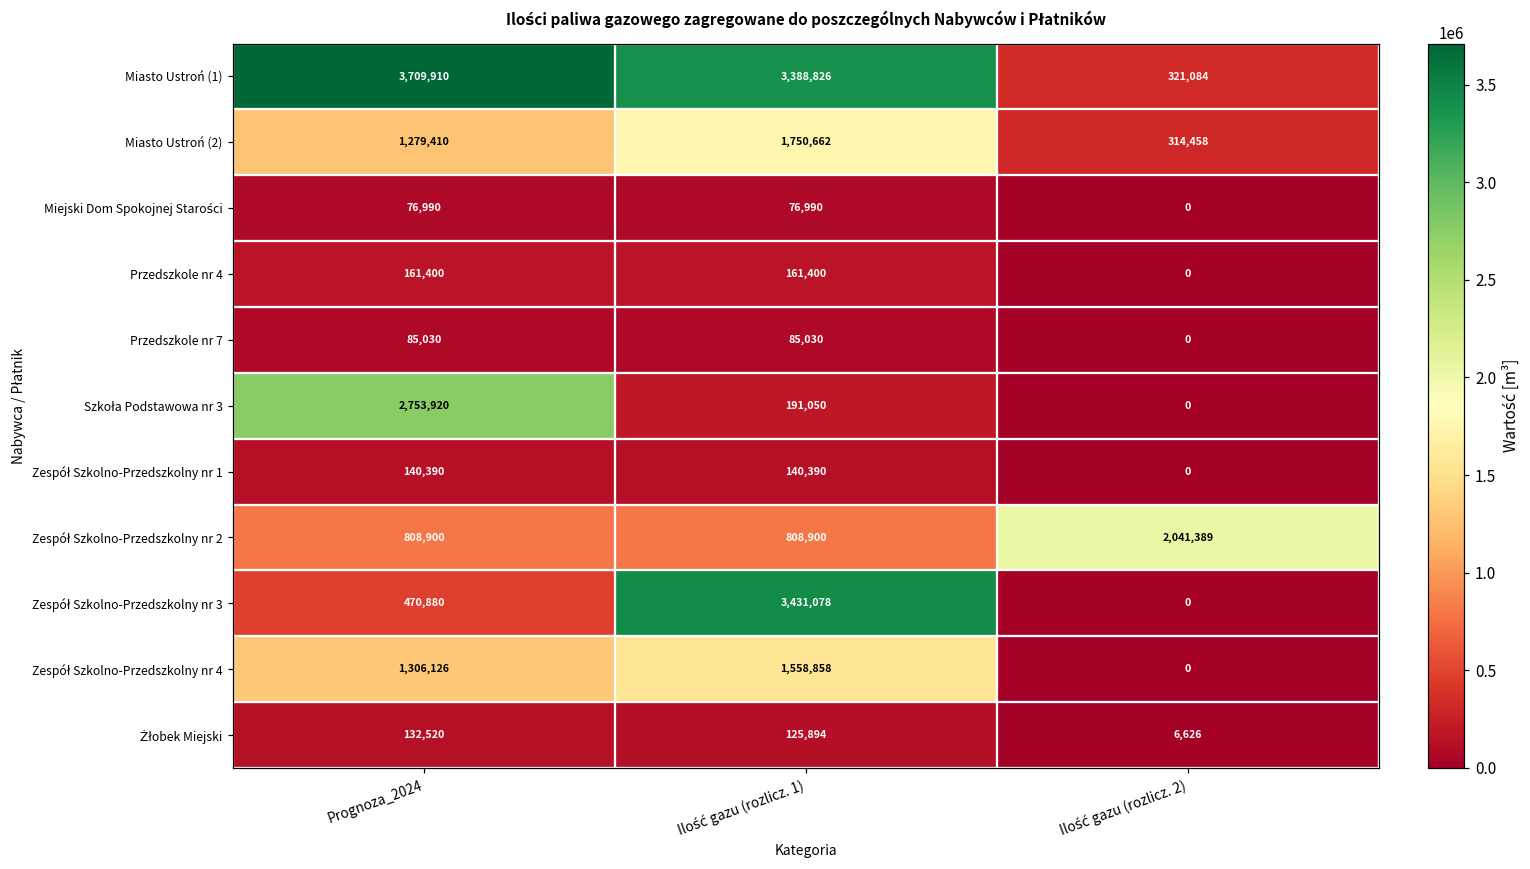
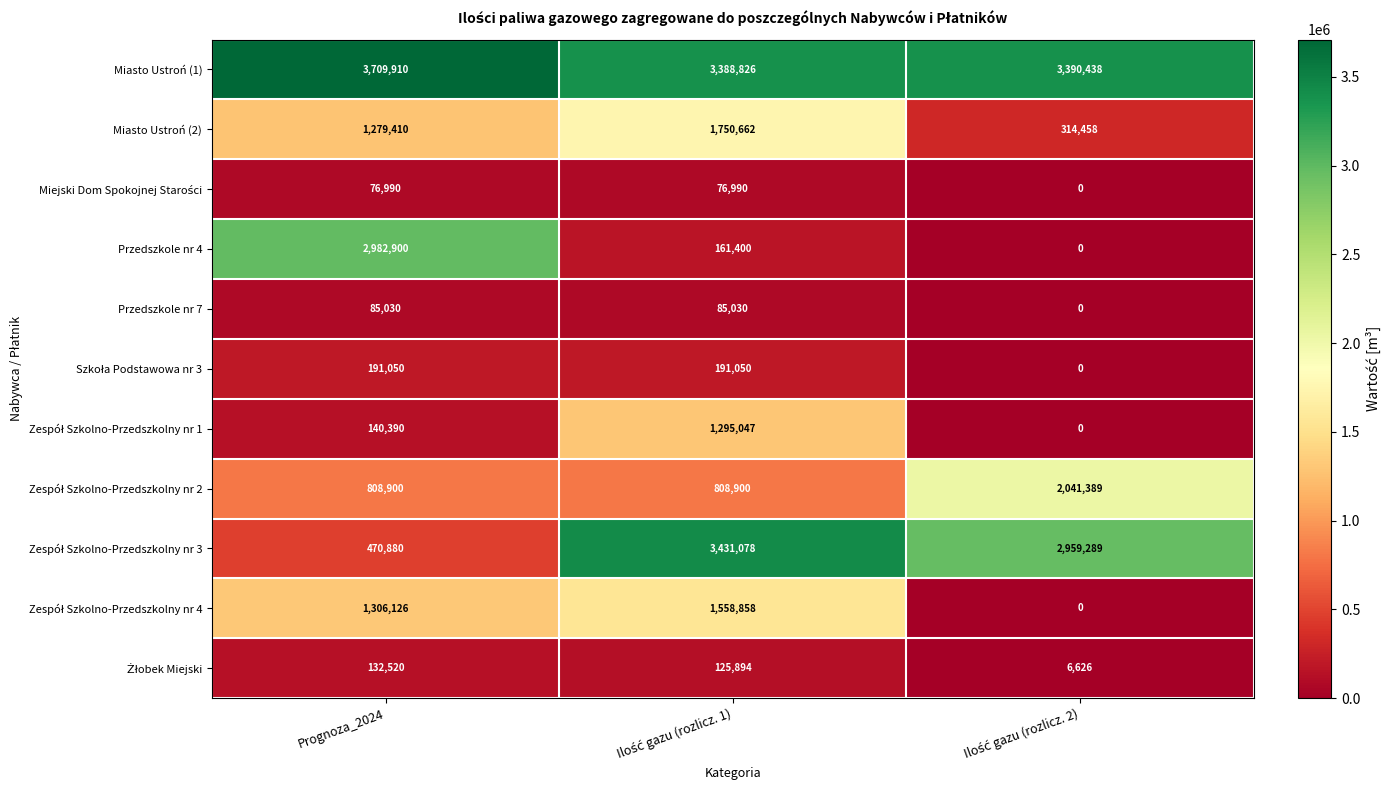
  {
    "Miasto Ustroń (1)": {
      "Prognoza_2024": "3,709,910",
      "Ilość gazu (rozlicz. 1)": "3,388,826",
-     "Ilość gazu (rozlicz. 2)": "321,084"
+     "Ilość gazu (rozlicz. 2)": "3,390,438"
    },
    "Miasto Ustroń (2)": {
      "Prognoza_2024": "1,279,410",
      "Ilość gazu (rozlicz. 1)": "1,750,662",
      "Ilość gazu (rozlicz. 2)": "314,458"
    },
    "Miejski Dom Spokojnej Starości": {
      "Prognoza_2024": "76,990",
      "Ilość gazu (rozlicz. 1)": "76,990",
      "Ilość gazu (rozlicz. 2)": "0"
    },
    "Przedszkole nr 4": {
-     "Prognoza_2024": "161,400",
+     "Prognoza_2024": "2,982,900",
      "Ilość gazu (rozlicz. 1)": "161,400",
      "Ilość gazu (rozlicz. 2)": "0"
    },
    "Przedszkole nr 7": {
      "Prognoza_2024": "85,030",
      "Ilość gazu (rozlicz. 1)": "85,030",
      "Ilość gazu (rozlicz. 2)": "0"
    },
    "Szkoła Podstawowa nr 3": {
-     "Prognoza_2024": "2,753,920",
+     "Prognoza_2024": "191,050",
      "Ilość gazu (rozlicz. 1)": "191,050",
      "Ilość gazu (rozlicz. 2)": "0"
    },
    "Zespół Szkolno-Przedszkolny nr 1": {
      "Prognoza_2024": "140,390",
-     "Ilość gazu (rozlicz. 1)": "140,390",
+     "Ilość gazu (rozlicz. 1)": "1,295,047",
      "Ilość gazu (rozlicz. 2)": "0"
    },
    "Zespół Szkolno-Przedszkolny nr 2": {
      "Prognoza_2024": "808,900",
      "Ilość gazu (rozlicz. 1)": "808,900",
      "Ilość gazu (rozlicz. 2)": "2,041,389"
    },
    "Zespół Szkolno-Przedszkolny nr 3": {
      "Prognoza_2024": "470,880",
      "Ilość gazu (rozlicz. 1)": "3,431,078",
-     "Ilość gazu (rozlicz. 2)": "0"
+     "Ilość gazu (rozlicz. 2)": "2,959,289"
    },
    "Zespół Szkolno-Przedszkolny nr 4": {
      "Prognoza_2024": "1,306,126",
      "Ilość gazu (rozlicz. 1)": "1,558,858",
      "Ilość gazu (rozlicz. 2)": "0"
    },
    "Żłobek Miejski": {
      "Prognoza_2024": "132,520",
      "Ilość gazu (rozlicz. 1)": "125,894",
      "Ilość gazu (rozlicz. 2)": "6,626"
    }
  }
